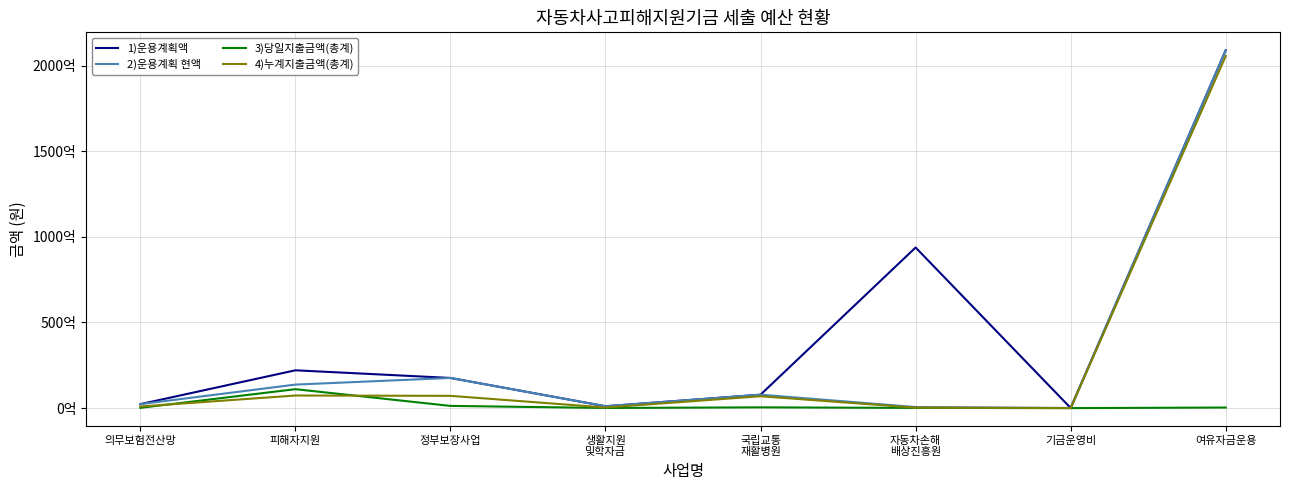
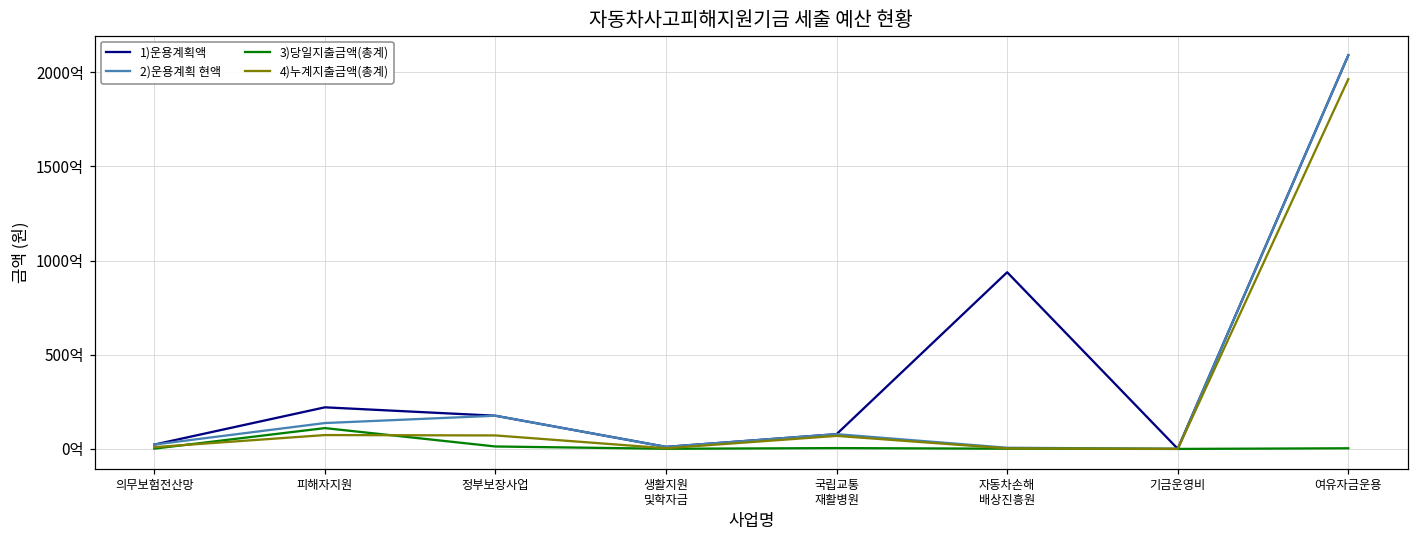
  {
    "1)운용계획액": {
      "피해자지원": "220억",
      "자동차손해 배상진흥원": "940억"
    },
    "2)운용계획 현액": {
      "피해자지원": "140억"
    },
    "3)당일지출금액(총계)": {
      "피해자지원": "110억",
      "정부보장사업": "10억",
      "국립교통 재활병원": "0억",
      "여유자금운용": "0억"
    },
    "4)누계지출금액(총계)": {
      "피해자지원": "70억",
      "정부보장사업": "70억",
-     "여유자금운용": "2060억"
+     "여유자금운용": "1960억"
    }
  }
